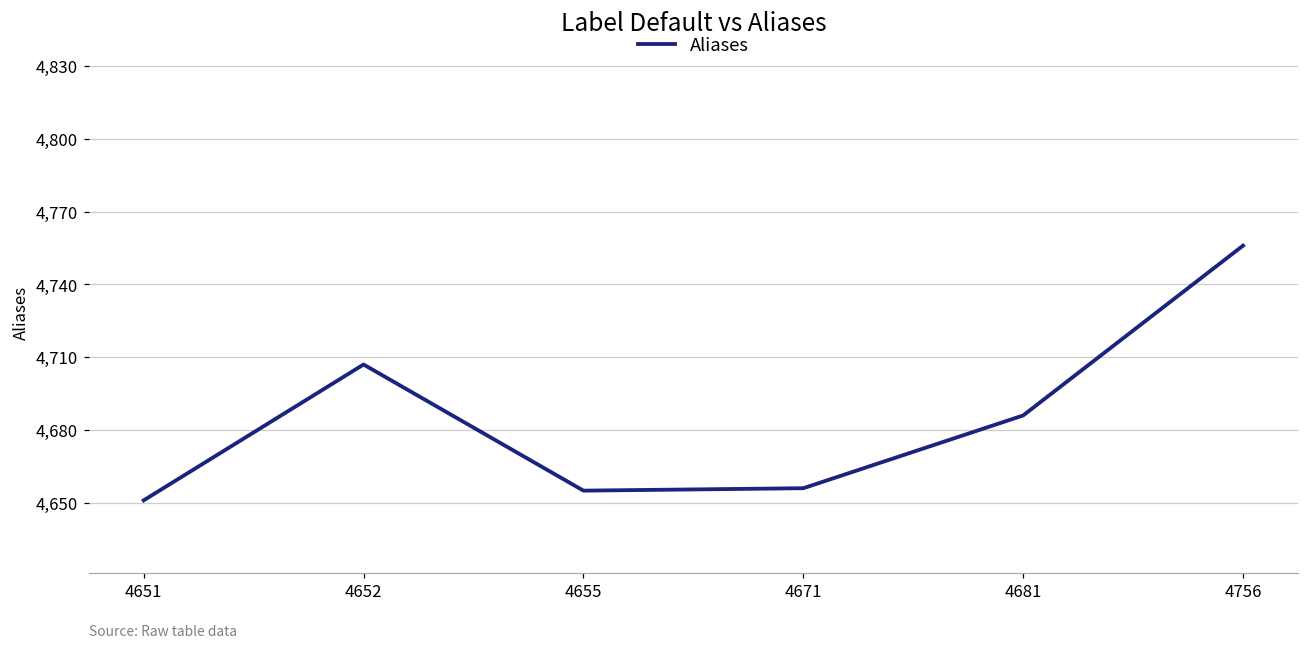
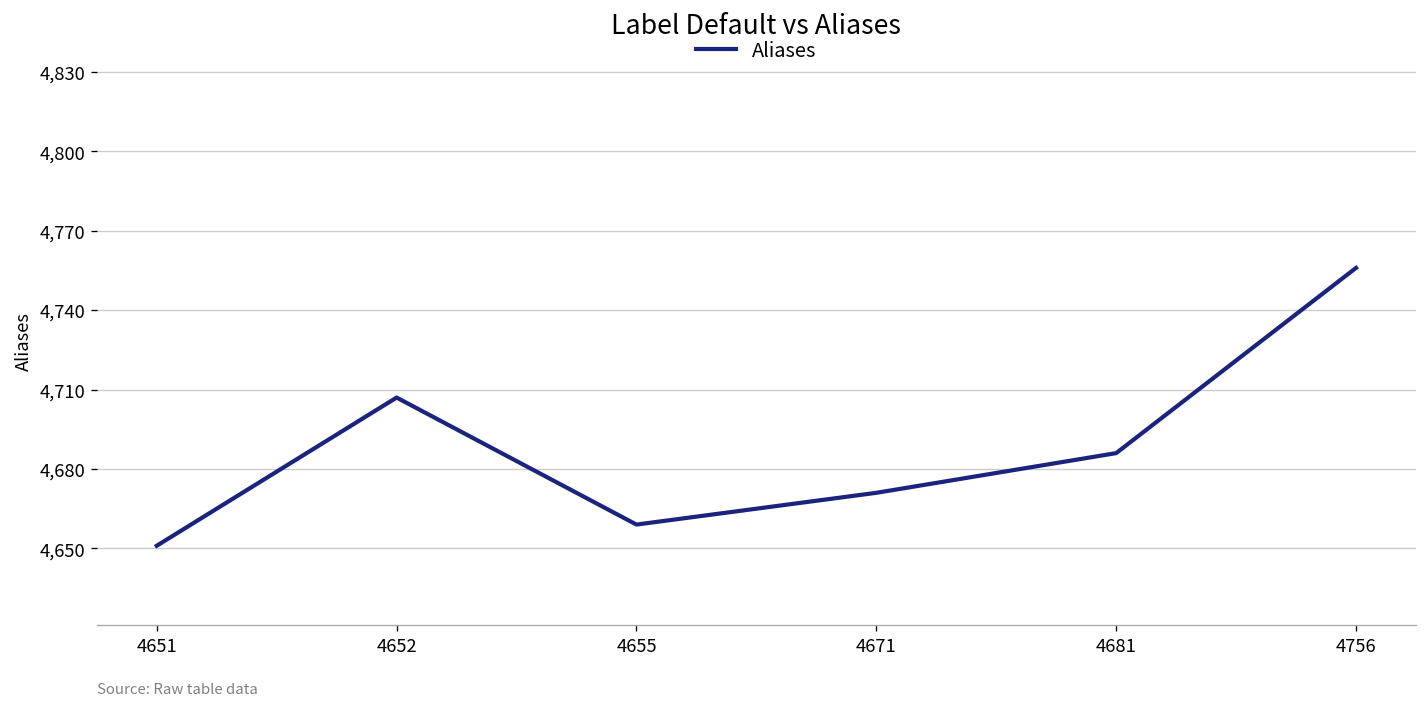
  {
    "4651": "4,651",
    "4652": "4,707",
-   "4655": "4,655",
-   "4671": "4,656",
+   "4655": "4,659",
+   "4671": "4,671",
    "4681": "4,686",
    "4756": "4,756"
  }
